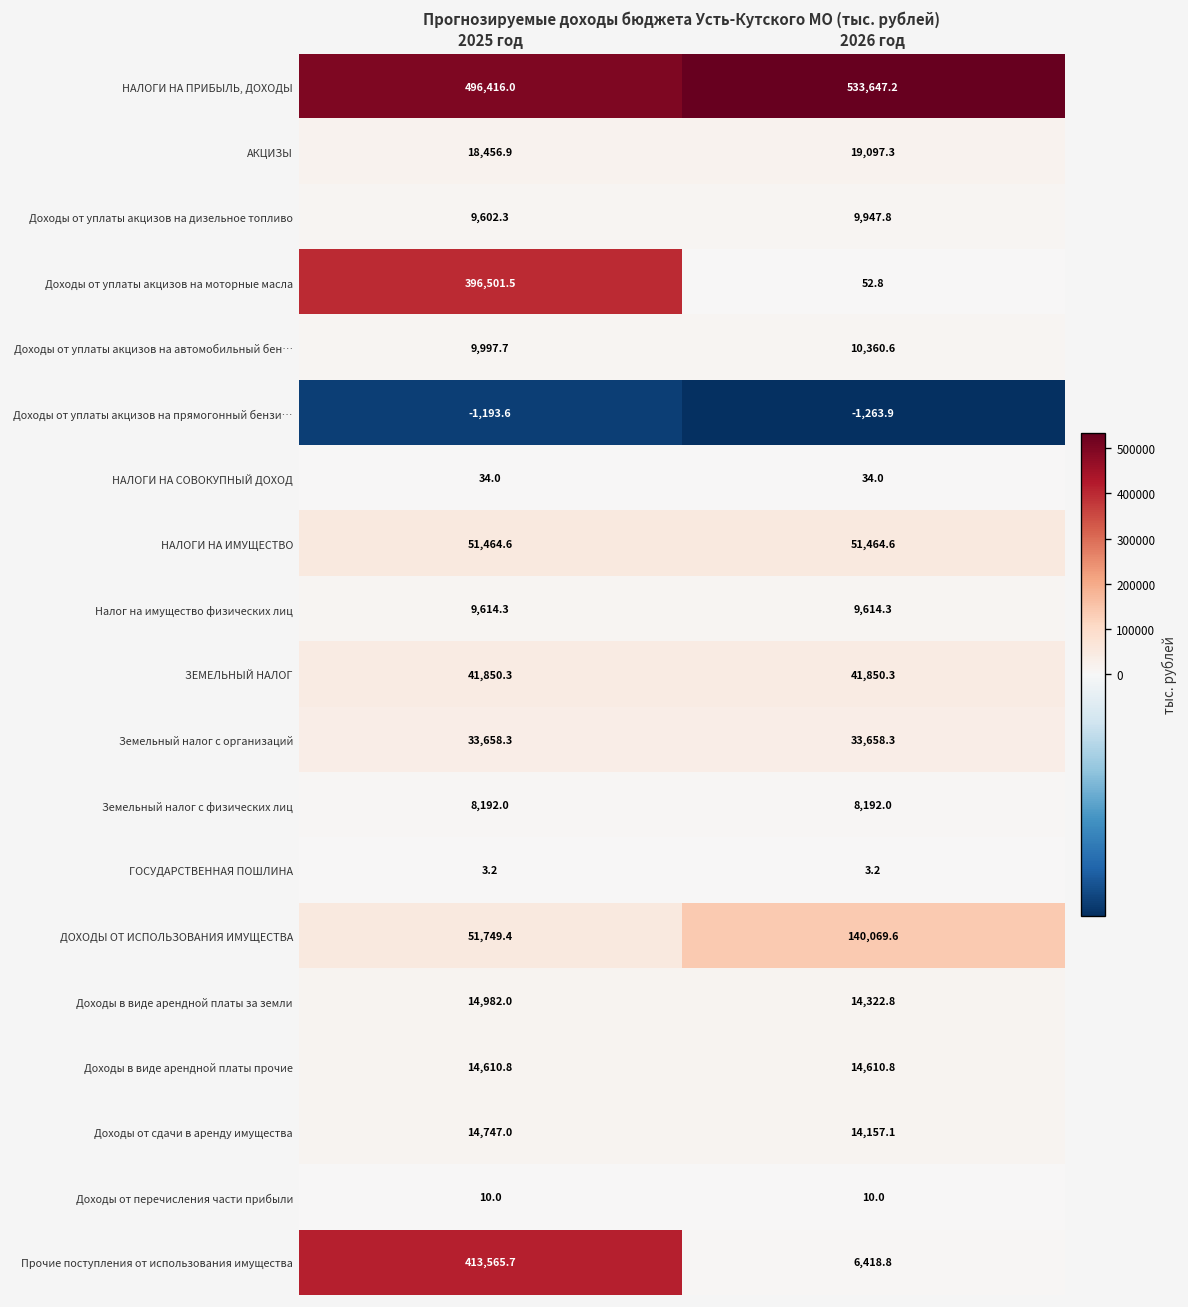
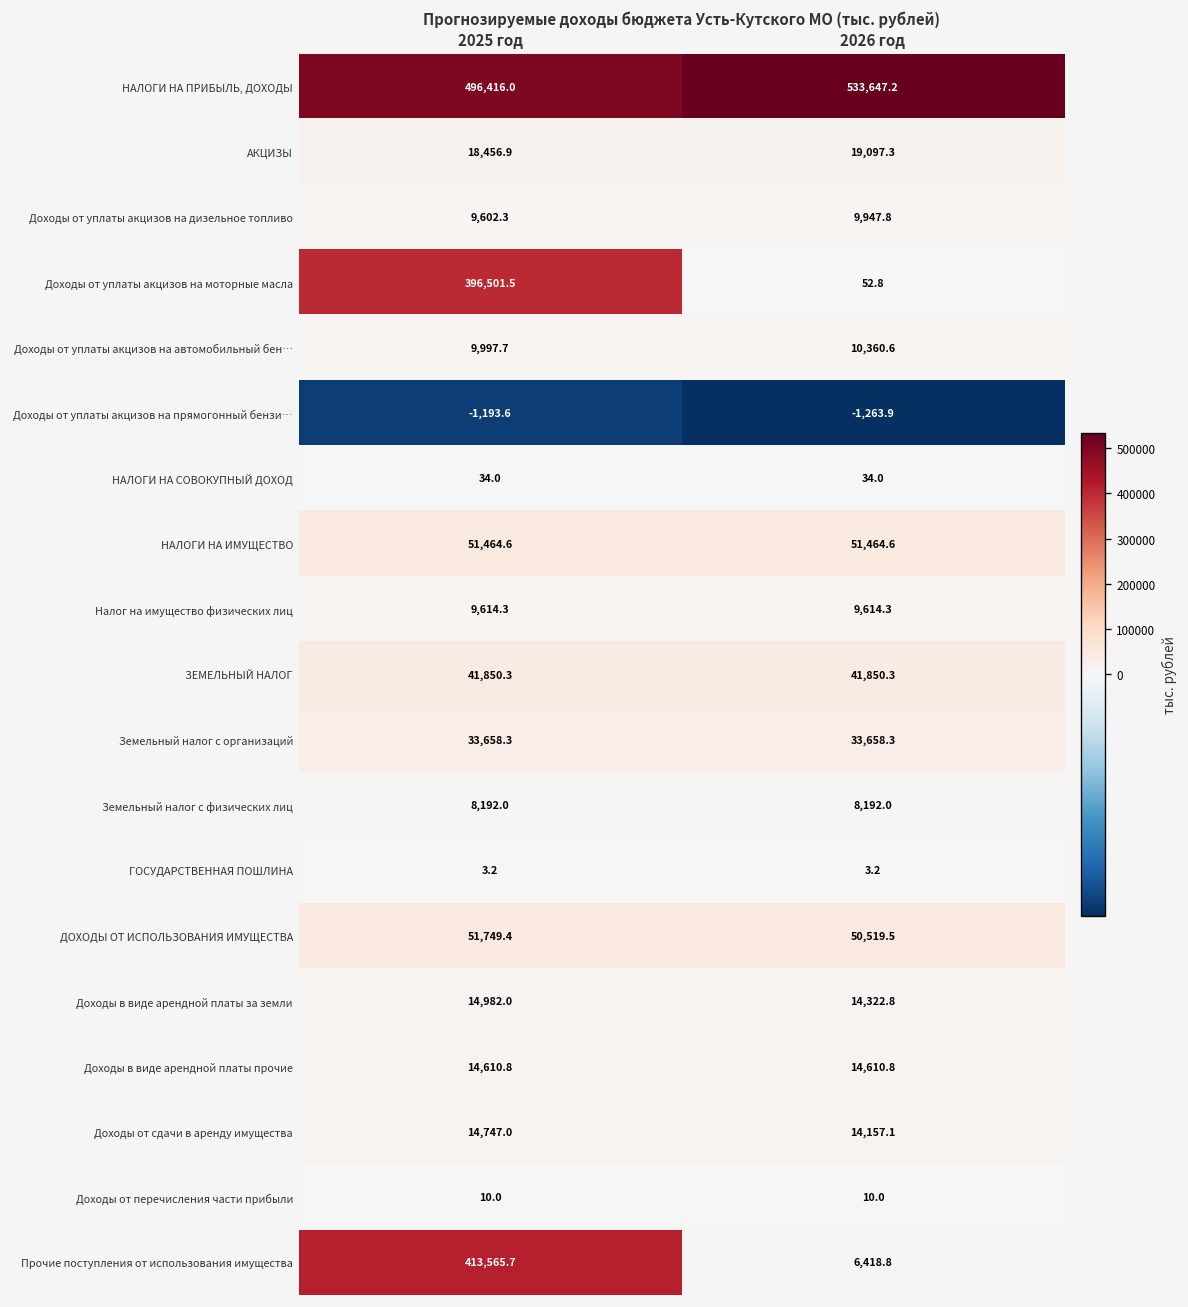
  {
    "НАЛОГИ НА ПРИБЫЛЬ, ДОХОДЫ": {
      "2025 год": "496,416.0",
      "2026 год": "533,647.2"
    },
    "АКЦИЗЫ": {
      "2025 год": "18,456.9",
      "2026 год": "19,097.3"
    },
    "Доходы от уплаты акцизов на дизельное топливо": {
      "2025 год": "9,602.3",
      "2026 год": "9,947.8"
    },
    "Доходы от уплаты акцизов на моторные масла": {
      "2025 год": "396,501.5",
      "2026 год": "52.8"
    },
    "Доходы от уплаты акцизов на автомобильный бен…": {
      "2025 год": "9,997.7",
      "2026 год": "10,360.6"
    },
    "Доходы от уплаты акцизов на прямогонный бензи…": {
      "2025 год": "-1,193.6",
      "2026 год": "-1,263.9"
    },
    "НАЛОГИ НА СОВОКУПНЫЙ ДОХОД": {
      "2025 год": "34.0",
      "2026 год": "34.0"
    },
    "НАЛОГИ НА ИМУЩЕСТВО": {
      "2025 год": "51,464.6",
      "2026 год": "51,464.6"
    },
    "Налог на имущество физических лиц": {
      "2025 год": "9,614.3",
      "2026 год": "9,614.3"
    },
    "ЗЕМЕЛЬНЫЙ НАЛОГ": {
      "2025 год": "41,850.3",
      "2026 год": "41,850.3"
    },
    "Земельный налог с организаций": {
      "2025 год": "33,658.3",
      "2026 год": "33,658.3"
    },
    "Земельный налог с физических лиц": {
      "2025 год": "8,192.0",
      "2026 год": "8,192.0"
    },
    "ГОСУДАРСТВЕННАЯ ПОШЛИНА": {
      "2025 год": "3.2",
      "2026 год": "3.2"
    },
    "ДОХОДЫ ОТ ИСПОЛЬЗОВАНИЯ ИМУЩЕСТВА": {
      "2025 год": "51,749.4",
-     "2026 год": "140,069.6"
+     "2026 год": "50,519.5"
    },
    "Доходы в виде арендной платы за земли": {
      "2025 год": "14,982.0",
      "2026 год": "14,322.8"
    },
    "Доходы в виде арендной платы прочие": {
      "2025 год": "14,610.8",
      "2026 год": "14,610.8"
    },
    "Доходы от сдачи в аренду имущества": {
      "2025 год": "14,747.0",
      "2026 год": "14,157.1"
    },
    "Доходы от перечисления части прибыли": {
      "2025 год": "10.0",
      "2026 год": "10.0"
    },
    "Прочие поступления от использования имущества": {
      "2025 год": "413,565.7",
      "2026 год": "6,418.8"
    }
  }
